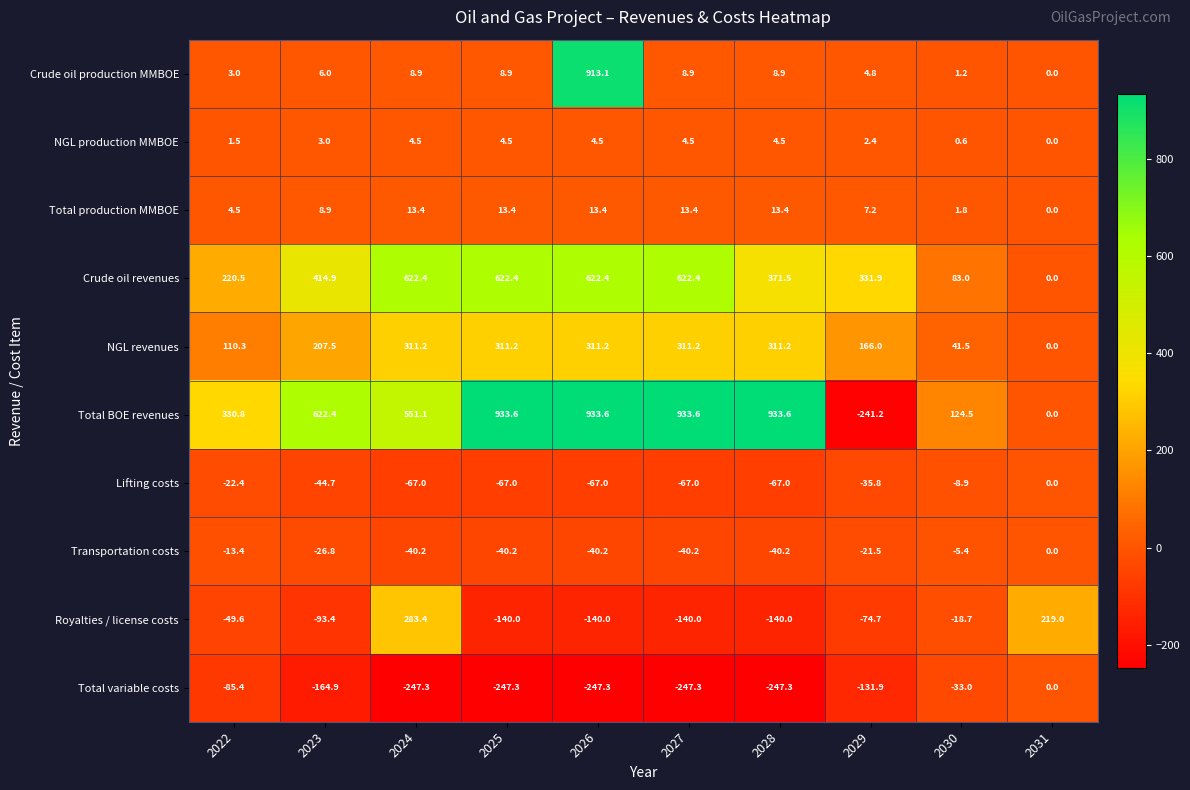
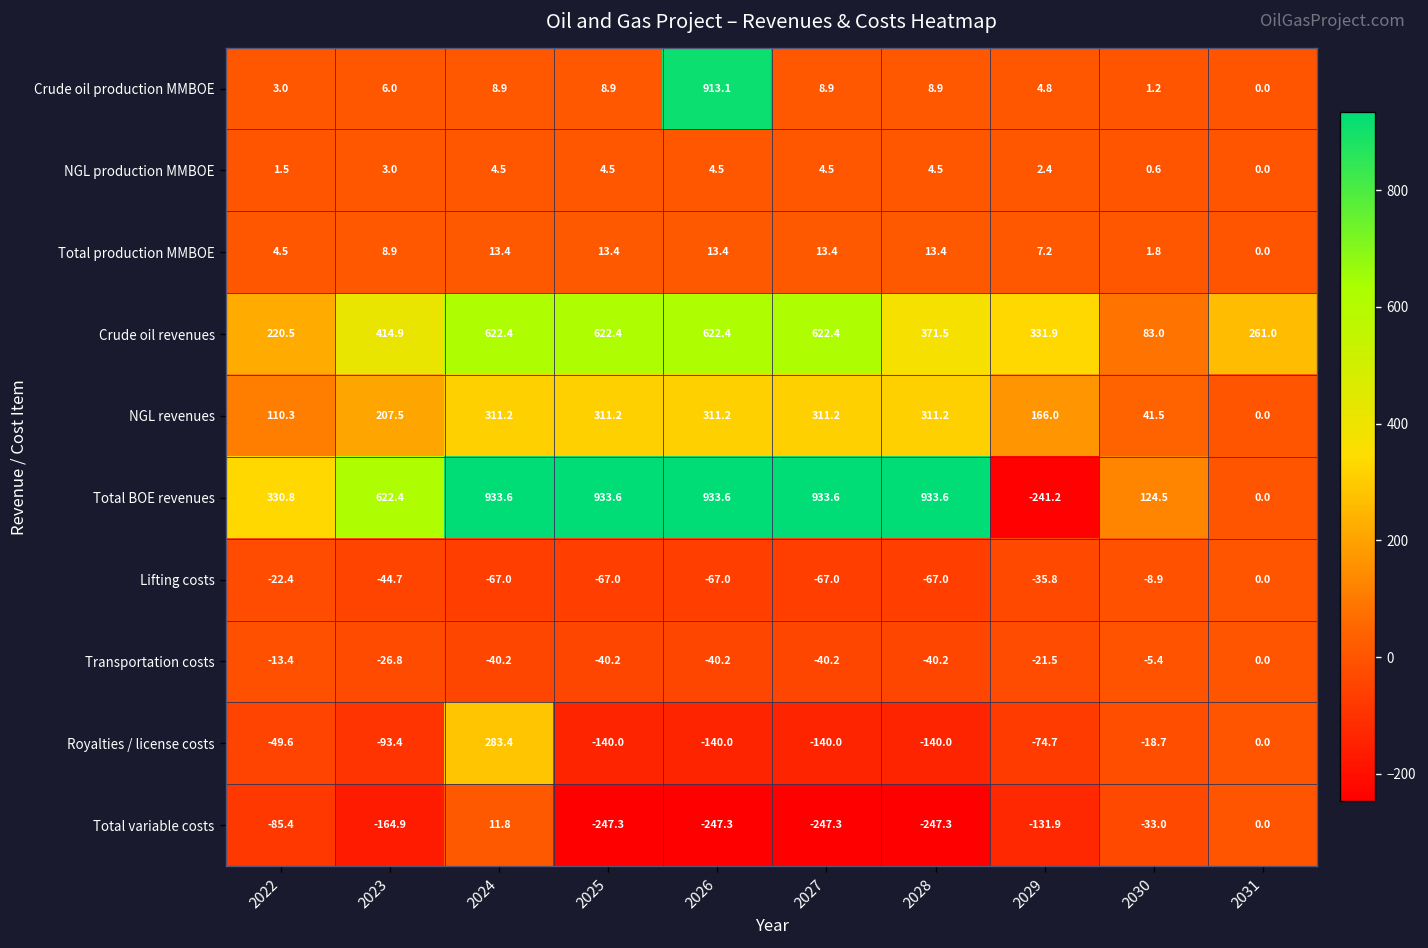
  {
    "Crude oil production MMBOE": {
      "2022": 3.0,
      "2023": 6.0,
      "2024": 8.9,
      "2025": 8.9,
      "2026": 913.1,
      "2027": 8.9,
      "2028": 8.9,
      "2029": 4.8,
      "2030": 1.2,
      "2031": 0.0
    },
    "NGL production MMBOE": {
      "2022": 1.5,
      "2023": 3.0,
      "2024": 4.5,
      "2025": 4.5,
      "2026": 4.5,
      "2027": 4.5,
      "2028": 4.5,
      "2029": 2.4,
      "2030": 0.6,
      "2031": 0.0
    },
    "Total production MMBOE": {
      "2022": 4.5,
      "2023": 8.9,
      "2024": 13.4,
      "2025": 13.4,
      "2026": 13.4,
      "2027": 13.4,
      "2028": 13.4,
      "2029": 7.2,
      "2030": 1.8,
      "2031": 0.0
    },
    "Crude oil revenues": {
      "2022": 220.5,
      "2023": 414.9,
      "2024": 622.4,
      "2025": 622.4,
      "2026": 622.4,
      "2027": 622.4,
      "2028": 371.5,
      "2029": 331.9,
      "2030": 83.0,
-     "2031": 0.0
+     "2031": 261.0
    },
    "NGL revenues": {
      "2022": 110.3,
      "2023": 207.5,
      "2024": 311.2,
      "2025": 311.2,
      "2026": 311.2,
      "2027": 311.2,
      "2028": 311.2,
      "2029": 166.0,
      "2030": 41.5,
      "2031": 0.0
    },
    "Total BOE revenues": {
      "2022": 330.8,
      "2023": 622.4,
-     "2024": 551.1,
+     "2024": 933.6,
      "2025": 933.6,
      "2026": 933.6,
      "2027": 933.6,
      "2028": 933.6,
      "2029": -241.2,
      "2030": 124.5,
      "2031": 0.0
    },
    "Lifting costs": {
      "2022": -22.4,
      "2023": -44.7,
      "2024": -67.0,
      "2025": -67.0,
      "2026": -67.0,
      "2027": -67.0,
      "2028": -67.0,
      "2029": -35.8,
      "2030": -8.9,
      "2031": 0.0
    },
    "Transportation costs": {
      "2022": -13.4,
      "2023": -26.8,
      "2024": -40.2,
      "2025": -40.2,
      "2026": -40.2,
      "2027": -40.2,
      "2028": -40.2,
      "2029": -21.5,
      "2030": -5.4,
      "2031": 0.0
    },
    "Royalties / license costs": {
      "2022": -49.6,
      "2023": -93.4,
      "2024": 283.4,
      "2025": -140.0,
      "2026": -140.0,
      "2027": -140.0,
      "2028": -140.0,
      "2029": -74.7,
      "2030": -18.7,
-     "2031": 219.0
+     "2031": 0.0
    },
    "Total variable costs": {
      "2022": -85.4,
      "2023": -164.9,
-     "2024": -247.3,
+     "2024": 11.8,
      "2025": -247.3,
      "2026": -247.3,
      "2027": -247.3,
      "2028": -247.3,
      "2029": -131.9,
      "2030": -33.0,
      "2031": 0.0
    }
  }
